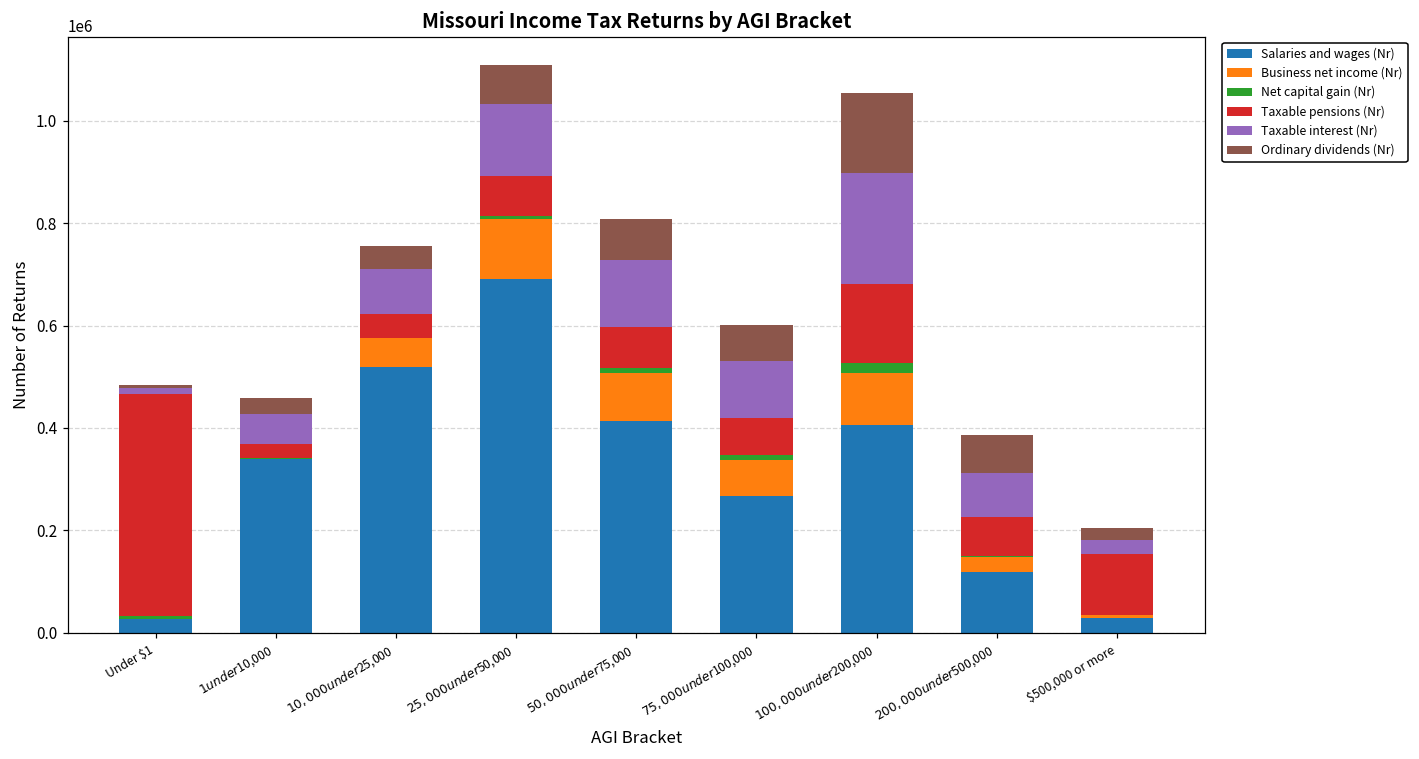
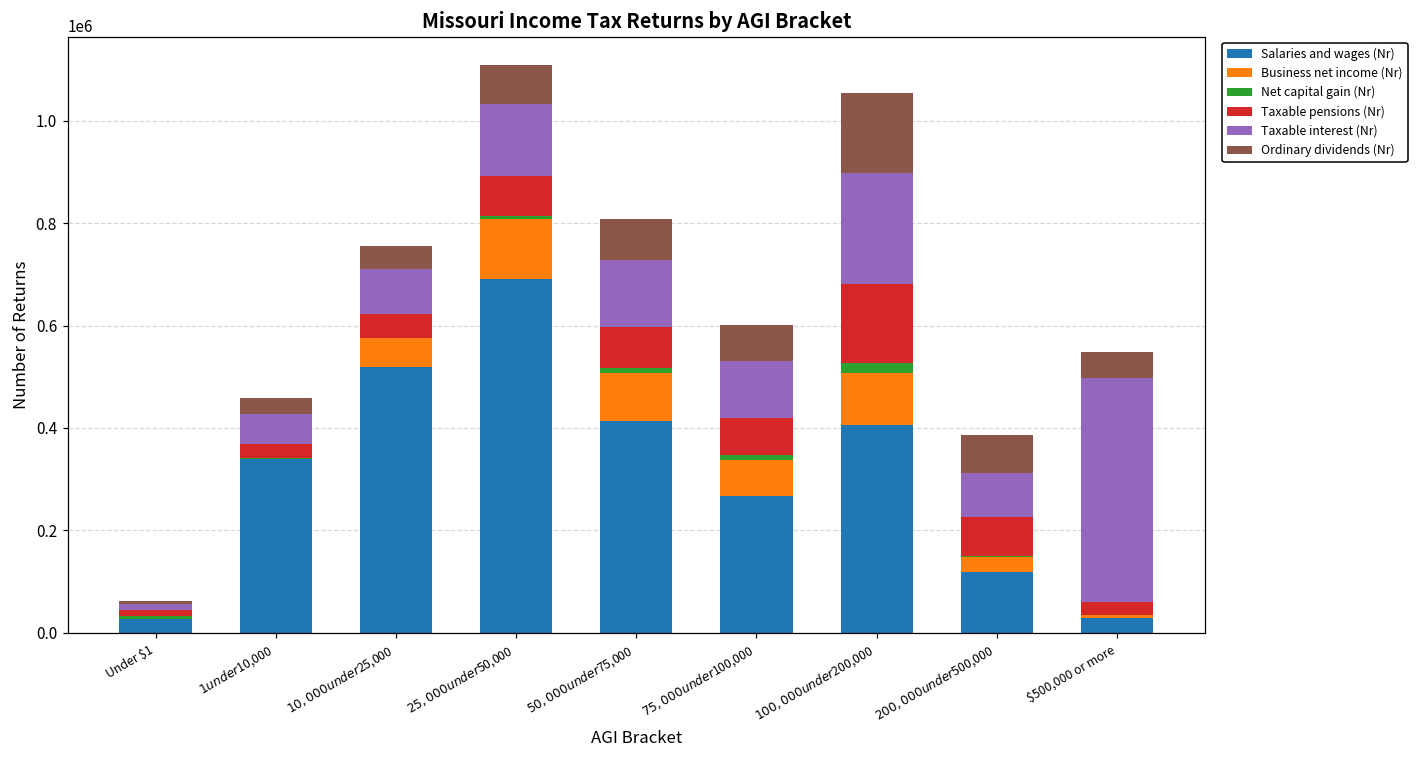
  {
    "Salaries and wages (Nr)": {
      "Under $1": 30000,
      "$500,000 or more": 30000
    },
    "Business net income (Nr)": {
      "Under $1": 0,
      "$500,000 or more": 10000
    },
    "Net capital gain (Nr)": {
      "Under $1": 10000
    },
    "Taxable pensions (Nr)": {
-     "Under $1": 430000,
-     "$500,000 or more": 120000
+     "Under $1": 10000,
+     "$500,000 or more": 20000
    },
    "Taxable interest (Nr)": {
      "Under $1": 10000,
-     "$500,000 or more": 30000
+     "$500,000 or more": 440000
    },
    "Ordinary dividends (Nr)": {
      "Under $1": 10000,
-     "$500,000 or more": 20000
+     "$500,000 or more": 50000
    }
  }
